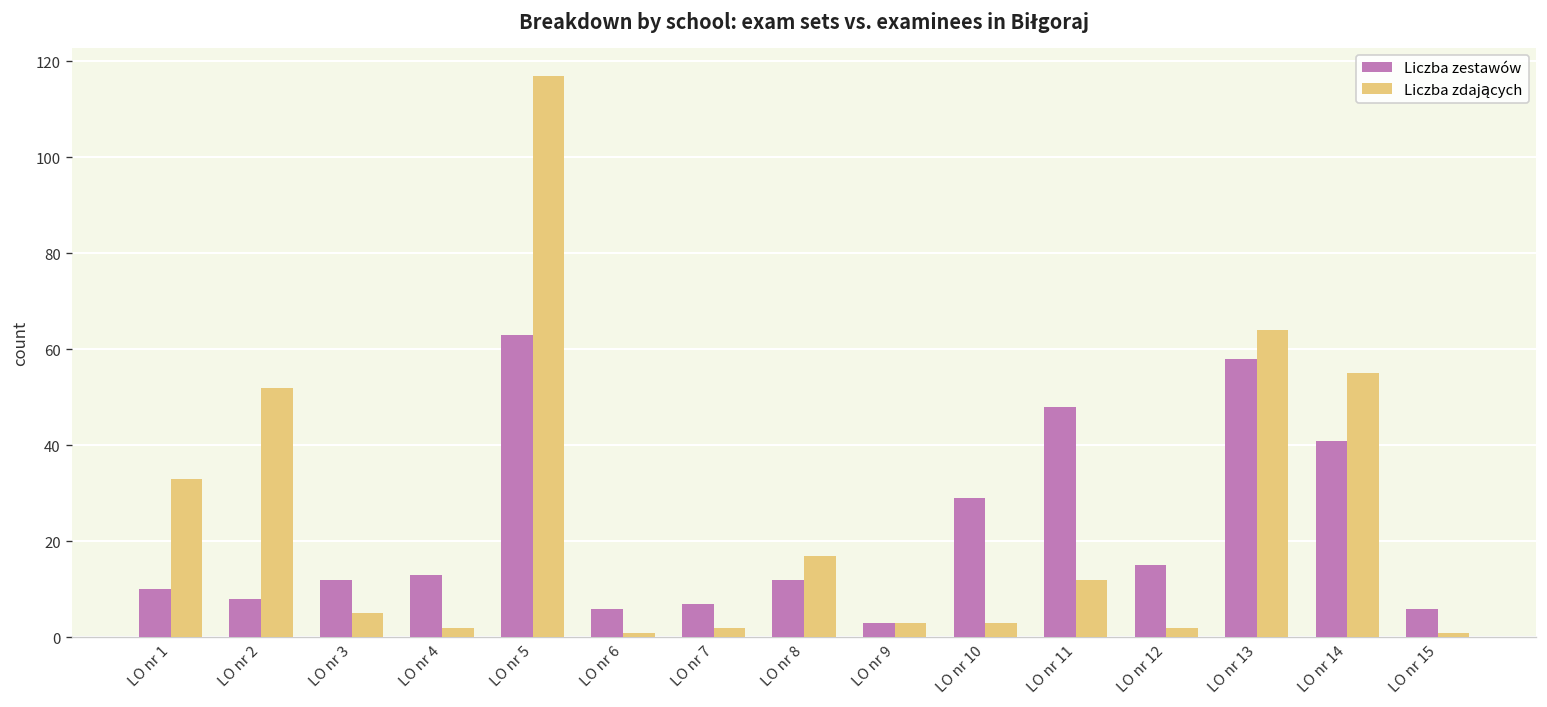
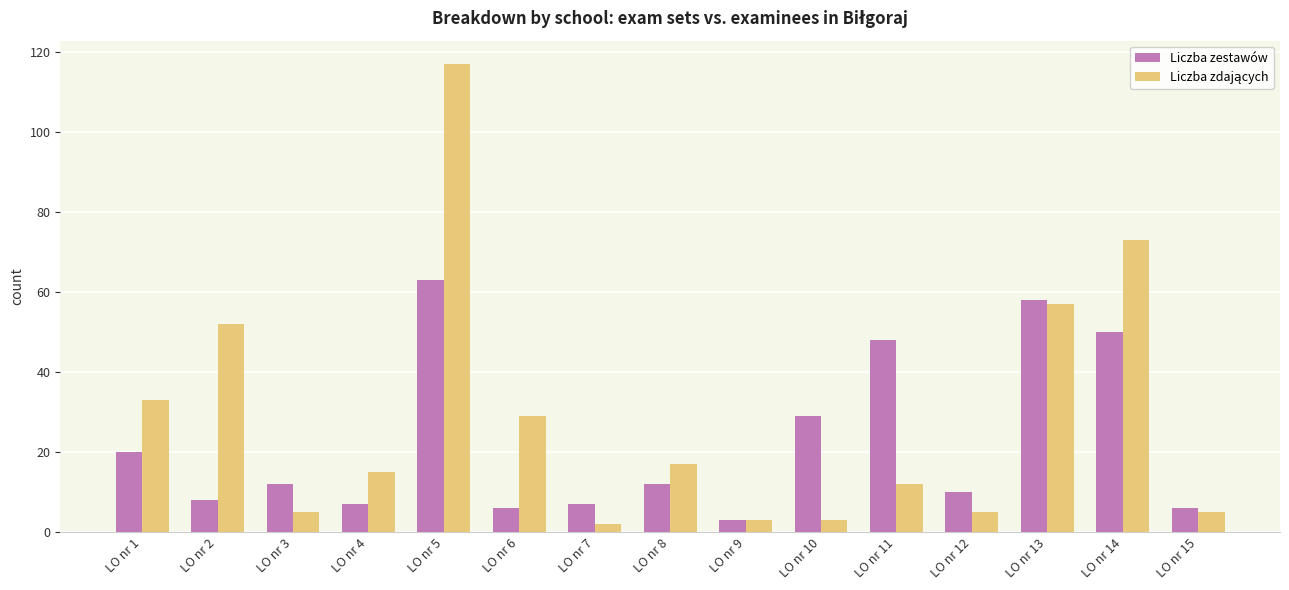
  {
    "Liczba zestawów": {
-     "LO nr 1": 10,
+     "LO nr 1": 20,
      "LO nr 2": 8,
      "LO nr 3": 12,
-     "LO nr 4": 13,
+     "LO nr 4": 7,
      "LO nr 5": 63,
      "LO nr 6": 6,
      "LO nr 7": 7,
      "LO nr 8": 12,
      "LO nr 9": 3,
      "LO nr 10": 29,
      "LO nr 11": 48,
-     "LO nr 12": 15,
+     "LO nr 12": 10,
      "LO nr 13": 58,
-     "LO nr 14": 41,
+     "LO nr 14": 50,
      "LO nr 15": 6
    },
    "Liczba zdających": {
      "LO nr 1": 33,
      "LO nr 2": 52,
      "LO nr 3": 5,
-     "LO nr 4": 2,
+     "LO nr 4": 15,
      "LO nr 5": 117,
-     "LO nr 6": 1,
+     "LO nr 6": 29,
      "LO nr 7": 2,
      "LO nr 8": 17,
      "LO nr 9": 3,
      "LO nr 10": 3,
      "LO nr 11": 12,
-     "LO nr 12": 2,
-     "LO nr 13": 64,
-     "LO nr 14": 55,
-     "LO nr 15": 1
+     "LO nr 12": 5,
+     "LO nr 13": 57,
+     "LO nr 14": 73,
+     "LO nr 15": 5
    }
  }
